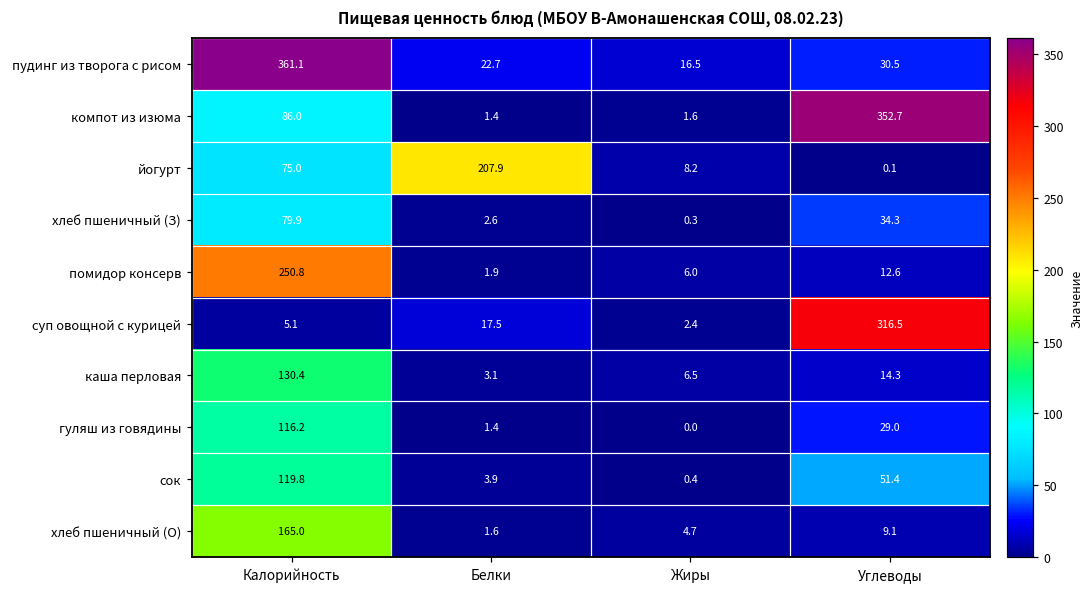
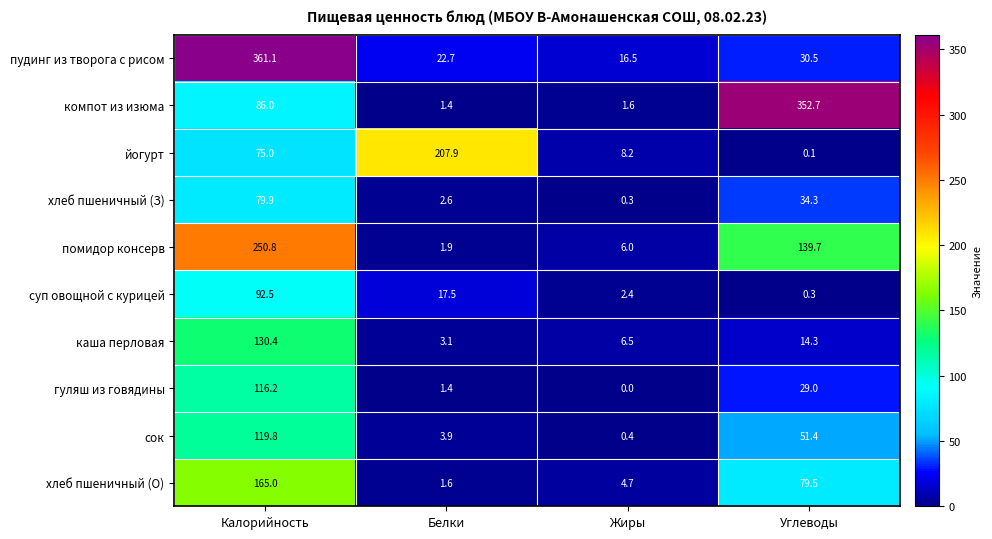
  {
    "пудинг из творога с рисом": {
      "Калорийность": 361.1,
      "Белки": 22.7,
      "Жиры": 16.5,
      "Углеводы": 30.5
    },
    "компот из изюма": {
      "Калорийность": 86.0,
      "Белки": 1.4,
      "Жиры": 1.6,
      "Углеводы": 352.7
    },
    "йогурт": {
      "Калорийность": 75.0,
      "Белки": 207.9,
      "Жиры": 8.2,
      "Углеводы": 0.1
    },
    "хлеб пшеничный (З)": {
      "Калорийность": 79.9,
      "Белки": 2.6,
      "Жиры": 0.3,
      "Углеводы": 34.3
    },
    "помидор консерв": {
      "Калорийность": 250.8,
      "Белки": 1.9,
      "Жиры": 6.0,
-     "Углеводы": 12.6
+     "Углеводы": 139.7
    },
    "суп овощной с курицей": {
-     "Калорийность": 5.1,
+     "Калорийность": 92.5,
      "Белки": 17.5,
      "Жиры": 2.4,
-     "Углеводы": 316.5
+     "Углеводы": 0.3
    },
    "каша перловая": {
      "Калорийность": 130.4,
      "Белки": 3.1,
      "Жиры": 6.5,
      "Углеводы": 14.3
    },
    "гуляш из говядины": {
      "Калорийность": 116.2,
      "Белки": 1.4,
      "Жиры": 0.0,
      "Углеводы": 29.0
    },
    "сок": {
      "Калорийность": 119.8,
      "Белки": 3.9,
      "Жиры": 0.4,
      "Углеводы": 51.4
    },
    "хлеб пшеничный (О)": {
      "Калорийность": 165.0,
      "Белки": 1.6,
      "Жиры": 4.7,
-     "Углеводы": 9.1
+     "Углеводы": 79.5
    }
  }
